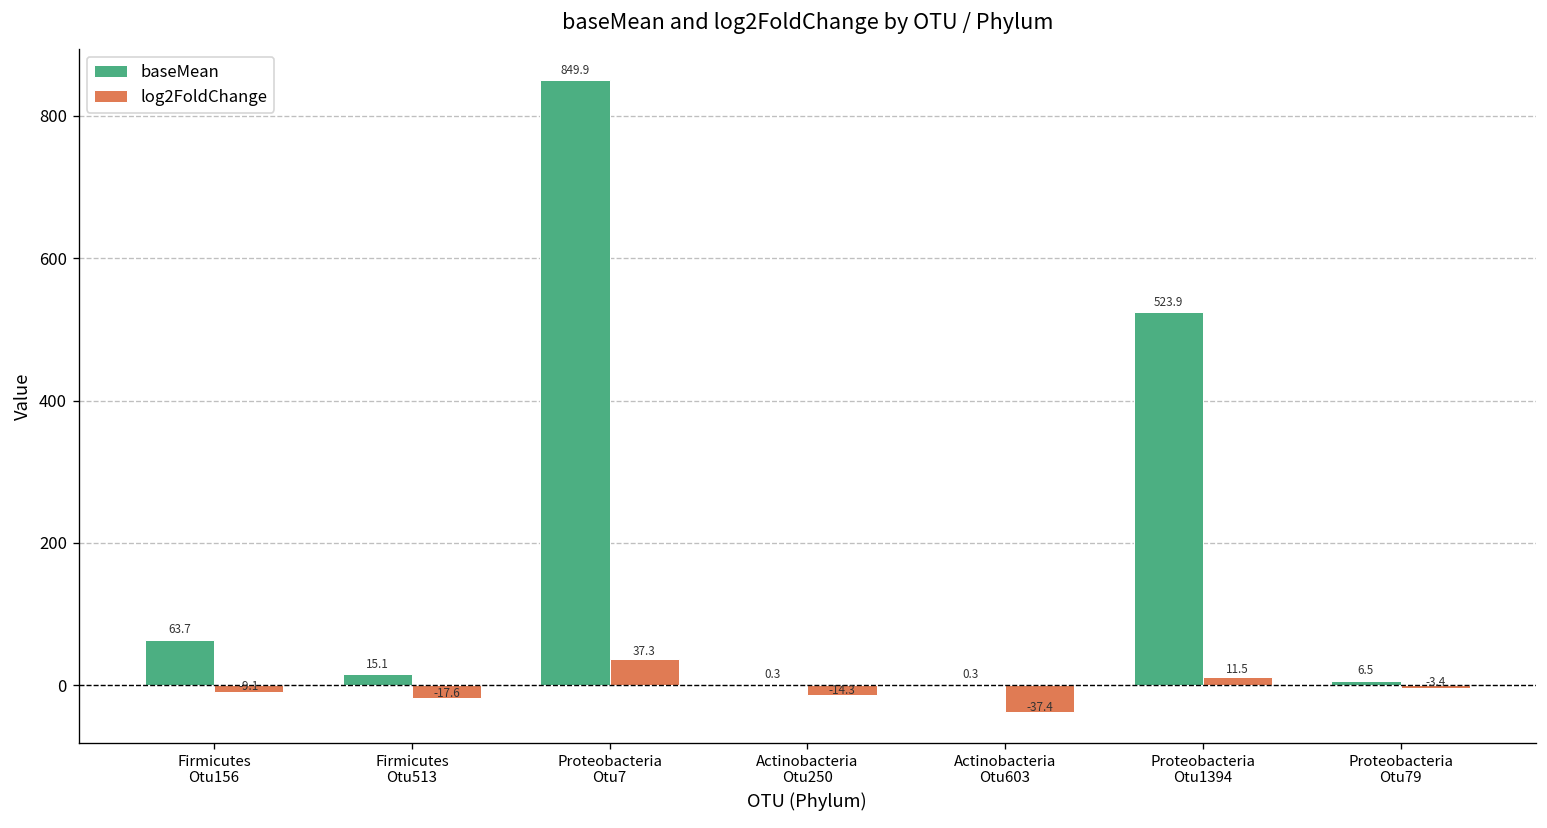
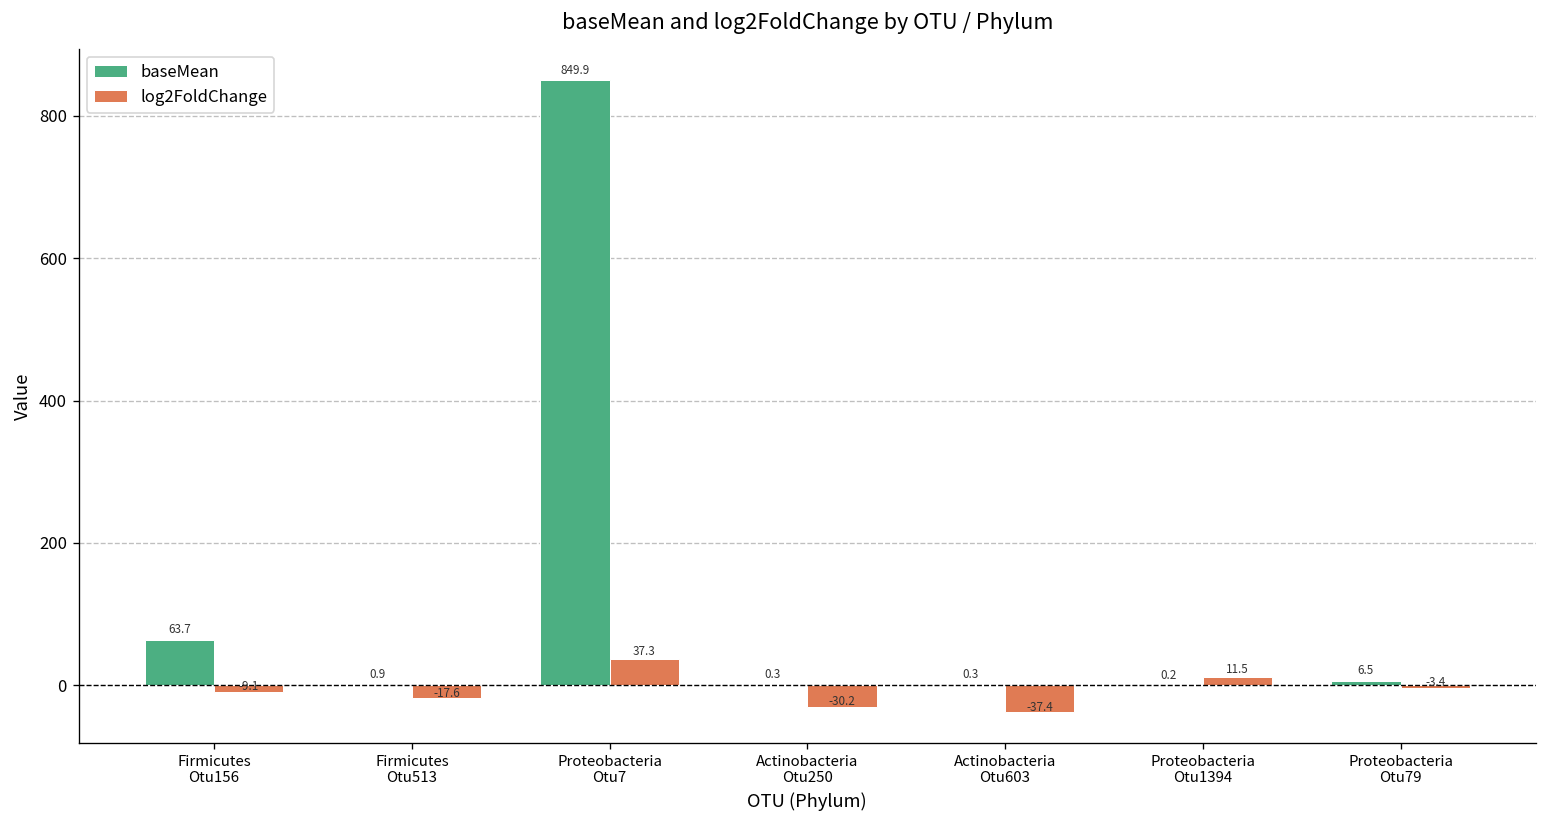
  {
    "baseMean": {
      "Firmicutes Otu156": 63.7,
-     "Firmicutes Otu513": 15.1,
+     "Firmicutes Otu513": 0.9,
      "Proteobacteria Otu7": 849.9,
      "Actinobacteria Otu250": 0.3,
      "Actinobacteria Otu603": 0.3,
-     "Proteobacteria Otu1394": 523.9,
+     "Proteobacteria Otu1394": 0.2,
      "Proteobacteria Otu79": 6.5
    },
    "log2FoldChange": {
      "Firmicutes Otu156": -9.1,
      "Firmicutes Otu513": -17.6,
      "Proteobacteria Otu7": 37.3,
-     "Actinobacteria Otu250": -14.3,
+     "Actinobacteria Otu250": -30.2,
      "Actinobacteria Otu603": -37.4,
      "Proteobacteria Otu1394": 11.5,
      "Proteobacteria Otu79": -3.4
    }
  }
